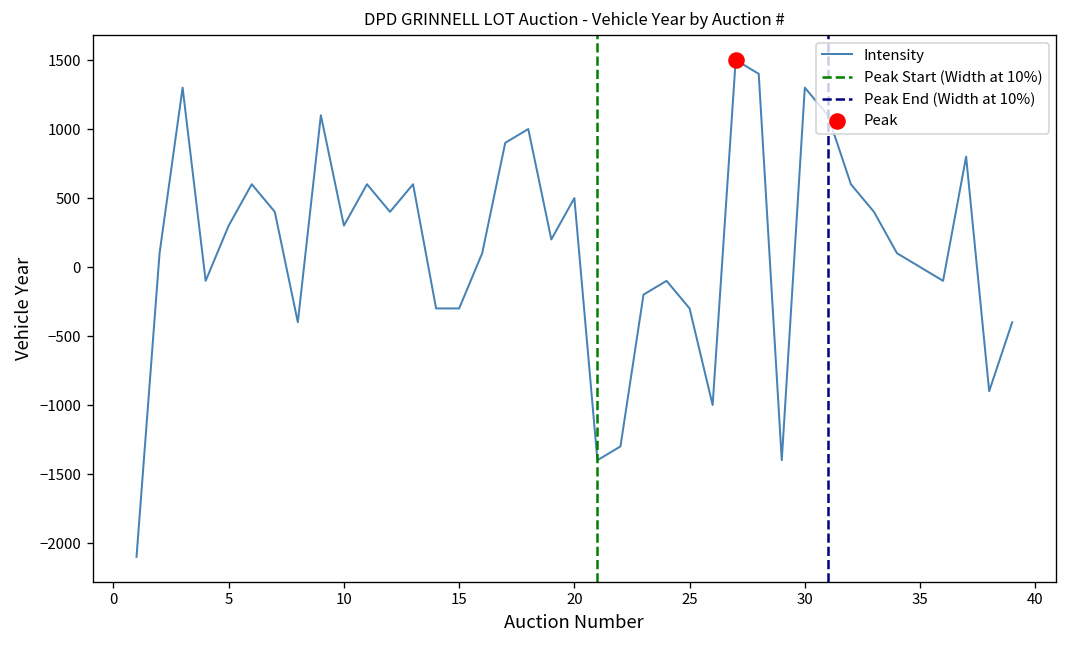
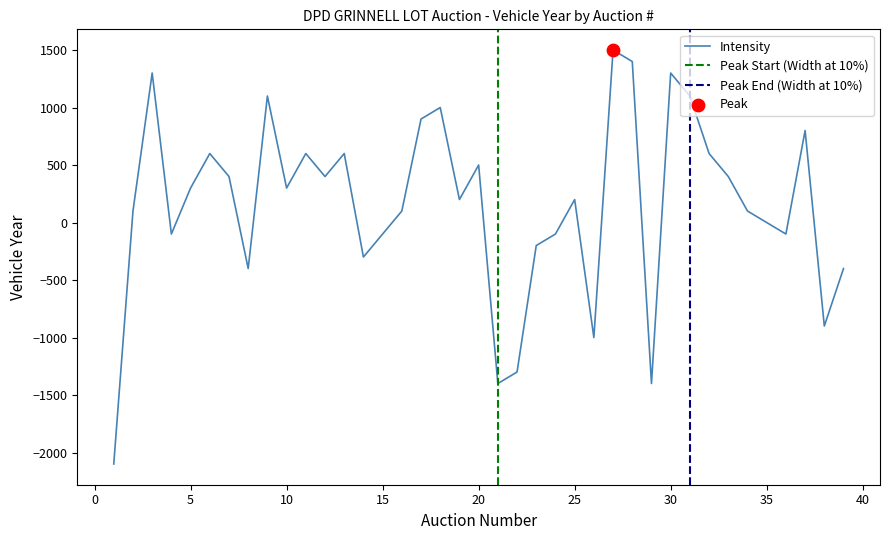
  {
    "Intensity": {
      "5": 300,
      "10": 300,
-     "15": -300,
+     "15": -100,
      "20": 500,
-     "25": -300,
+     "25": 200,
      "30": 1300,
      "35": 0
    }
  }
